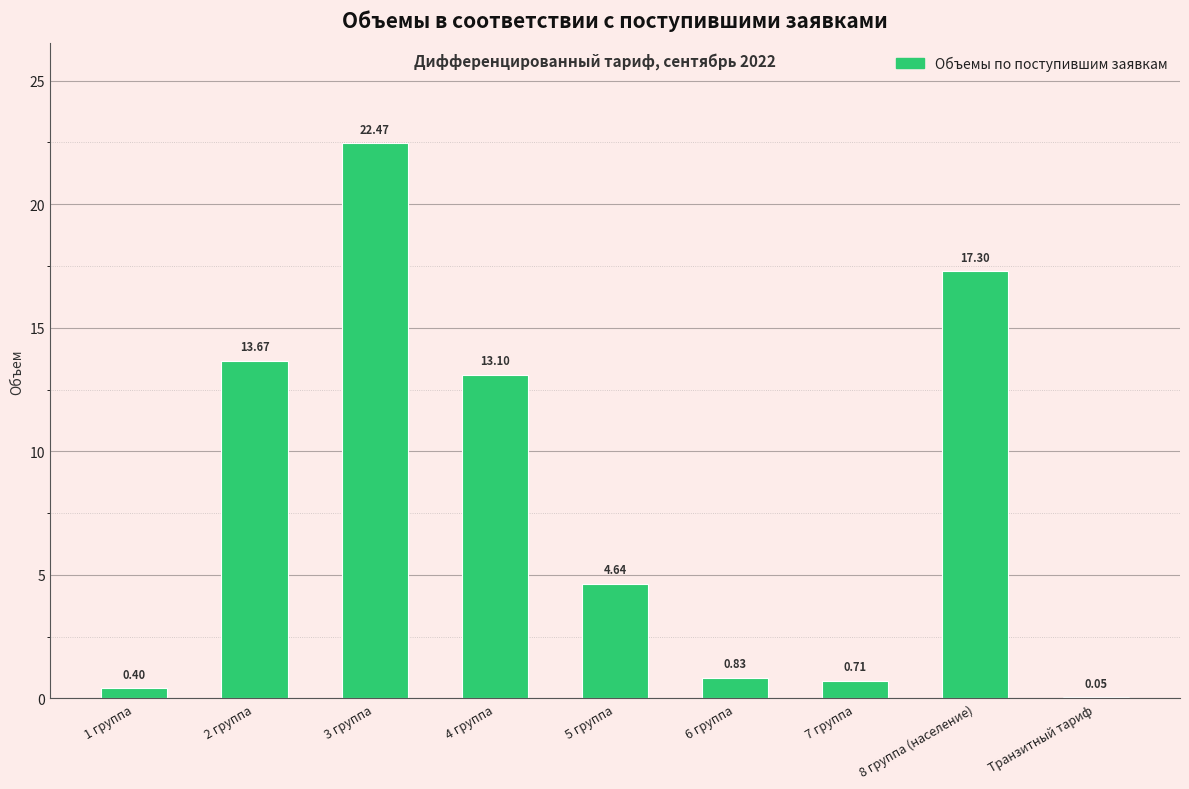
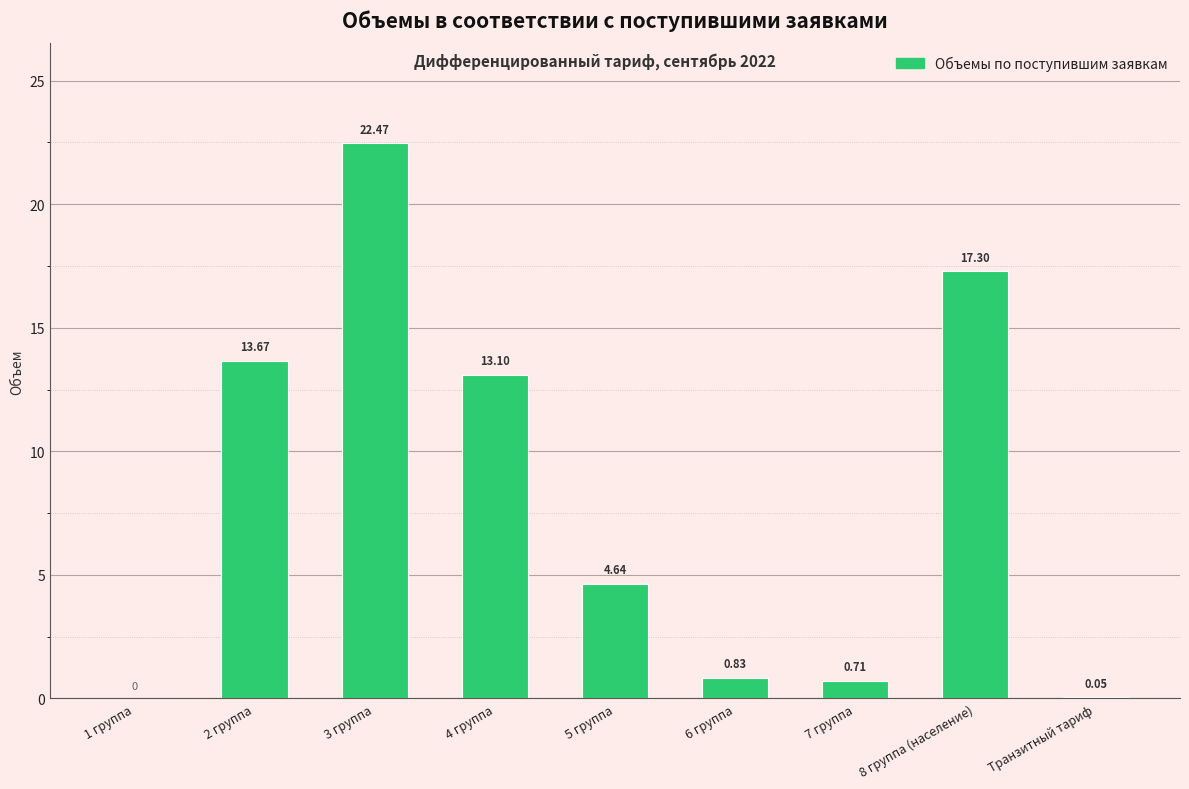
  {
-   "1 группа": 0.40,
+   "1 группа": 0,
    "2 группа": 13.67,
    "3 группа": 22.47,
    "4 группа": 13.10,
    "5 группа": 4.64,
    "6 группа": 0.83,
    "7 группа": 0.71,
    "8 группа (население)": 17.30,
    "Транзитный тариф": 0.05
  }
